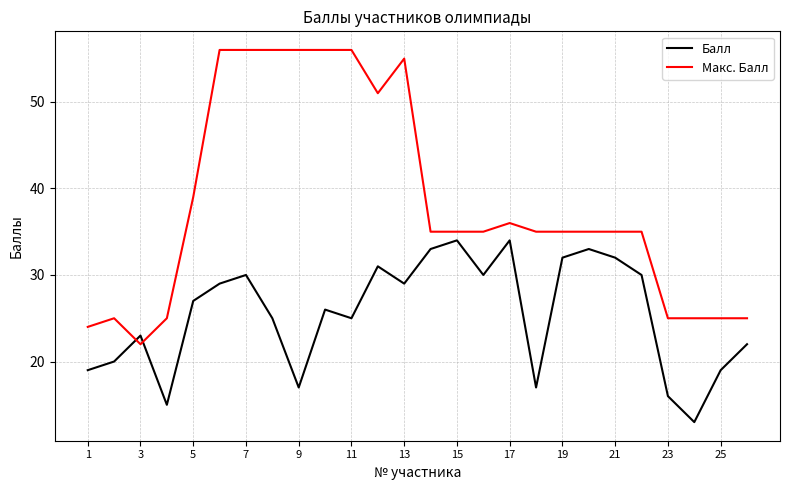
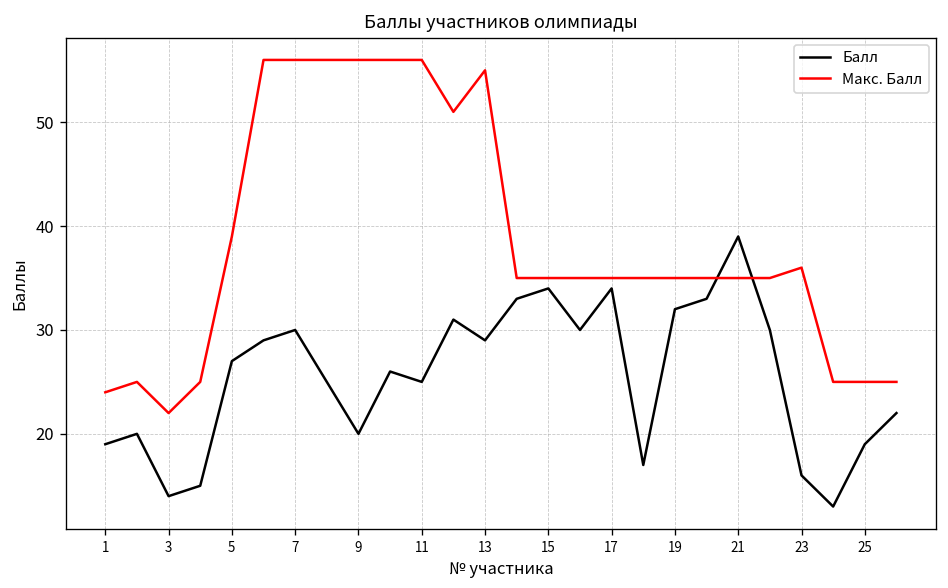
  {
    "Балл": {
      "1": 19,
-     "3": 23,
+     "3": 14,
      "5": 27,
      "7": 30,
-     "9": 17,
+     "9": 20,
      "11": 25,
      "13": 29,
      "15": 34,
      "17": 34,
      "19": 32,
-     "21": 32,
+     "21": 39,
      "23": 16,
      "25": 19
    },
    "Макс. Балл": {
      "1": 24,
      "3": 22,
      "5": 39,
      "7": 56,
      "9": 56,
      "11": 56,
      "13": 55,
      "15": 35,
-     "17": 36,
+     "17": 35,
      "19": 35,
      "21": 35,
-     "23": 25,
+     "23": 36,
      "25": 25
    }
  }
